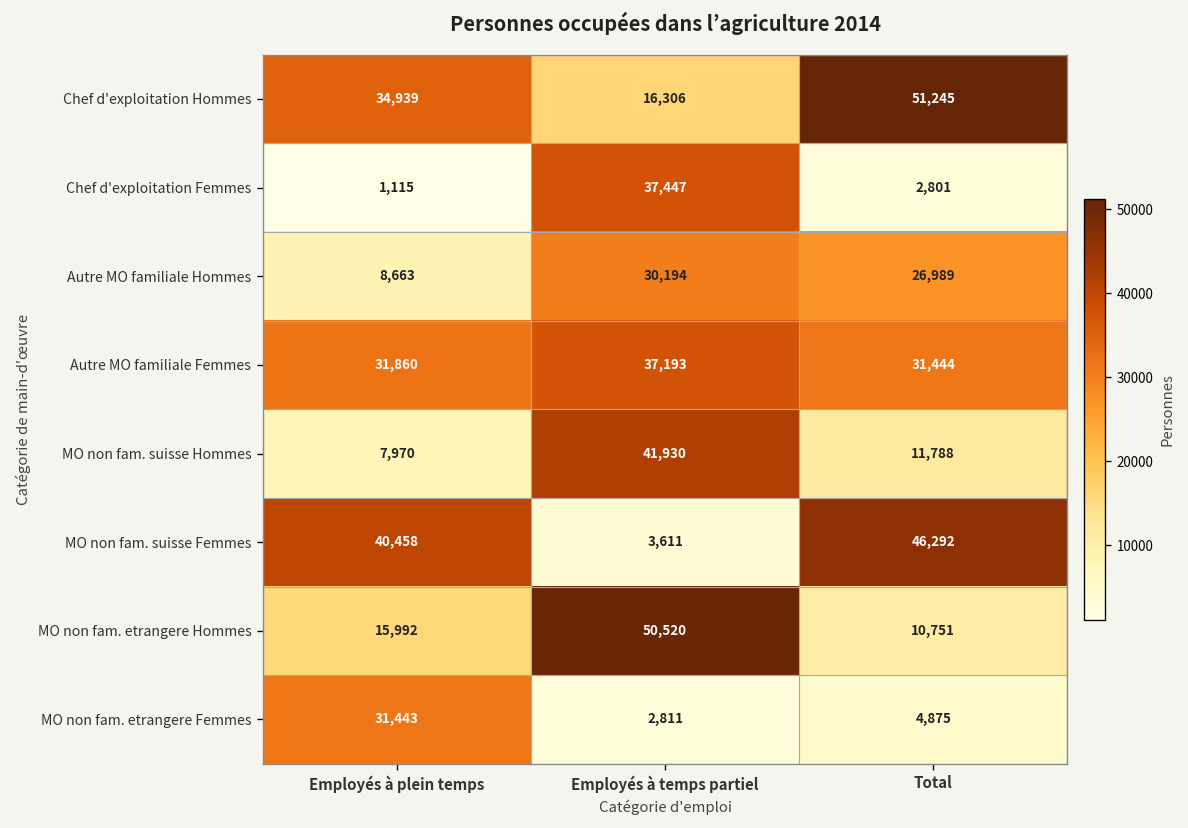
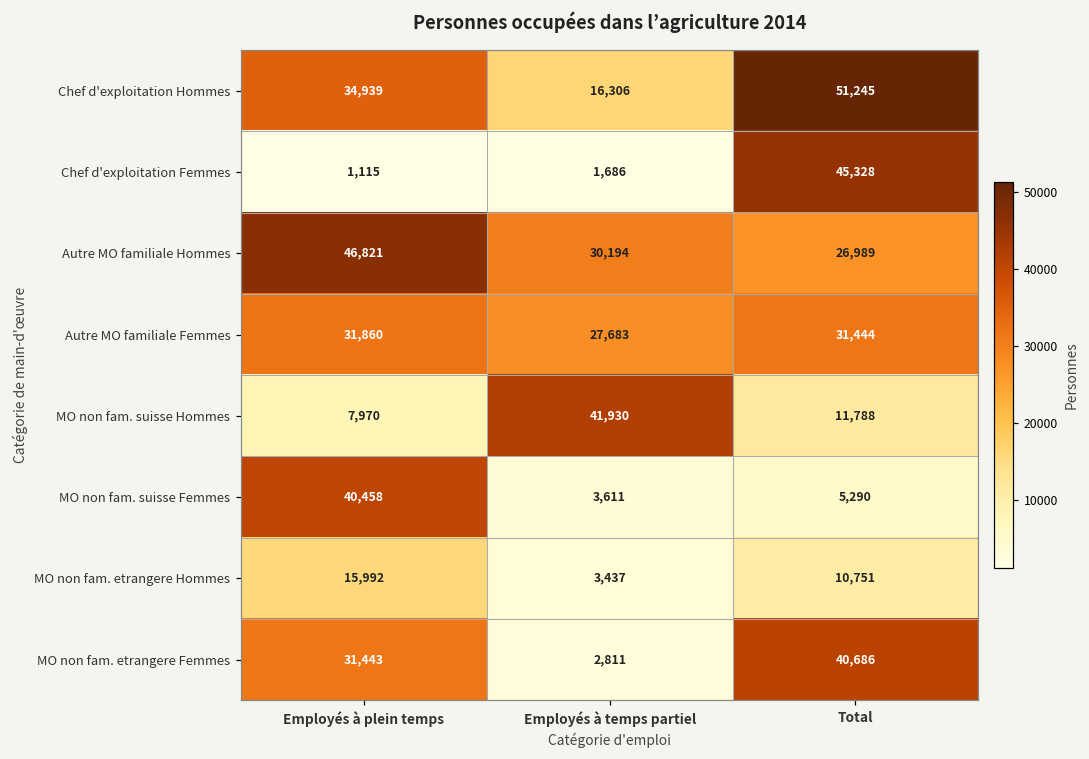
  {
    "Chef d'exploitation Hommes": {
      "Employés à plein temps": "34,939",
      "Employés à temps partiel": "16,306",
      "Total": "51,245"
    },
    "Chef d'exploitation Femmes": {
      "Employés à plein temps": "1,115",
-     "Employés à temps partiel": "37,447",
-     "Total": "2,801"
+     "Employés à temps partiel": "1,686",
+     "Total": "45,328"
    },
    "Autre MO familiale Hommes": {
-     "Employés à plein temps": "8,663",
+     "Employés à plein temps": "46,821",
      "Employés à temps partiel": "30,194",
      "Total": "26,989"
    },
    "Autre MO familiale Femmes": {
      "Employés à plein temps": "31,860",
-     "Employés à temps partiel": "37,193",
+     "Employés à temps partiel": "27,683",
      "Total": "31,444"
    },
    "MO non fam. suisse Hommes": {
      "Employés à plein temps": "7,970",
      "Employés à temps partiel": "41,930",
      "Total": "11,788"
    },
    "MO non fam. suisse Femmes": {
      "Employés à plein temps": "40,458",
      "Employés à temps partiel": "3,611",
-     "Total": "46,292"
+     "Total": "5,290"
    },
    "MO non fam. etrangere Hommes": {
      "Employés à plein temps": "15,992",
-     "Employés à temps partiel": "50,520",
+     "Employés à temps partiel": "3,437",
      "Total": "10,751"
    },
    "MO non fam. etrangere Femmes": {
      "Employés à plein temps": "31,443",
      "Employés à temps partiel": "2,811",
-     "Total": "4,875"
+     "Total": "40,686"
    }
  }
